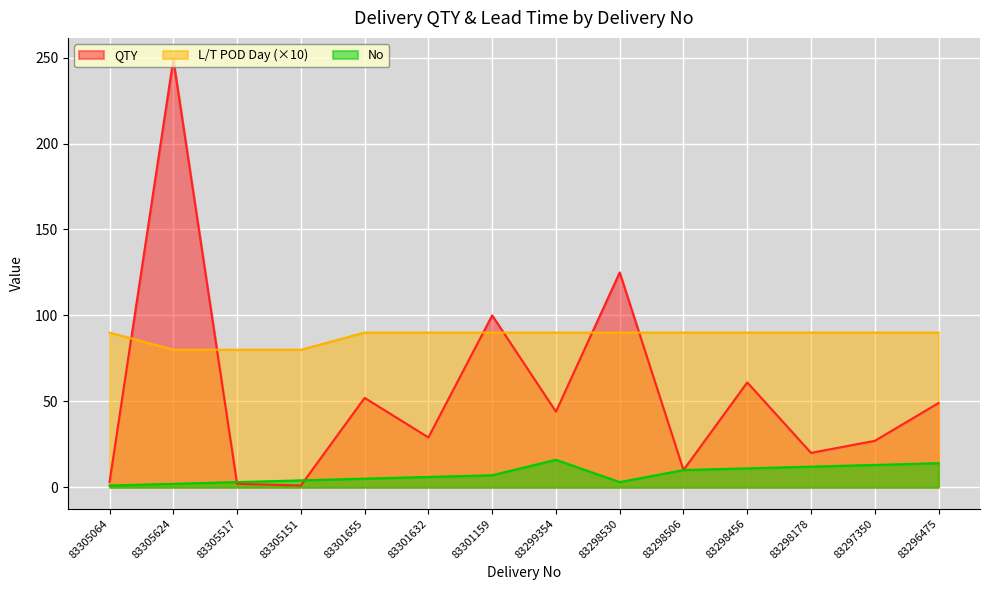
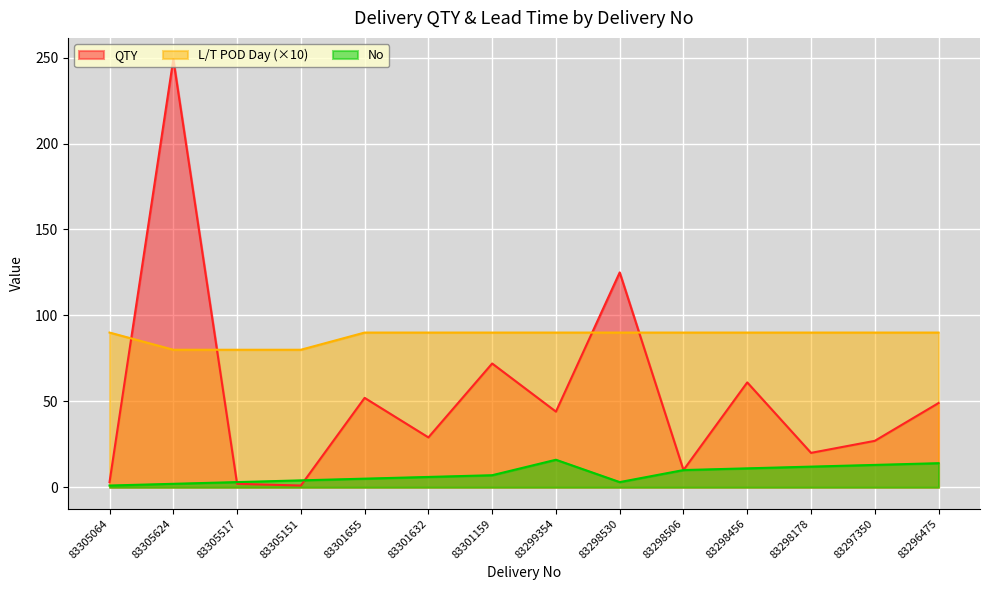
  {
    "QTY": {
      "83305064": 3,
      "83305151": 1,
      "83301655": 52,
      "83301632": 29,
-     "83301159": 100,
+     "83301159": 72,
      "83299354": 44,
      "83298530": 125,
      "83298456": 61,
      "83298178": 20,
      "83297350": 27,
      "83296475": 49
    },
    "L/T POD Day (×10)": {
      "83305064": 90,
      "83305624": 80,
      "83305517": 80,
      "83305151": 80,
      "83301655": 90,
      "83301632": 90,
      "83301159": 90,
      "83299354": 90,
      "83298530": 90,
      "83298506": 90,
      "83298456": 90,
      "83298178": 90,
      "83297350": 90,
      "83296475": 90
    },
    "No": {
      "83305064": 1,
      "83305624": 2,
      "83305151": 4,
      "83301655": 5,
      "83301632": 6,
      "83301159": 7,
      "83299354": 16,
      "83298530": 3,
      "83298456": 11,
      "83298178": 12,
      "83297350": 13,
      "83296475": 14
    }
  }
